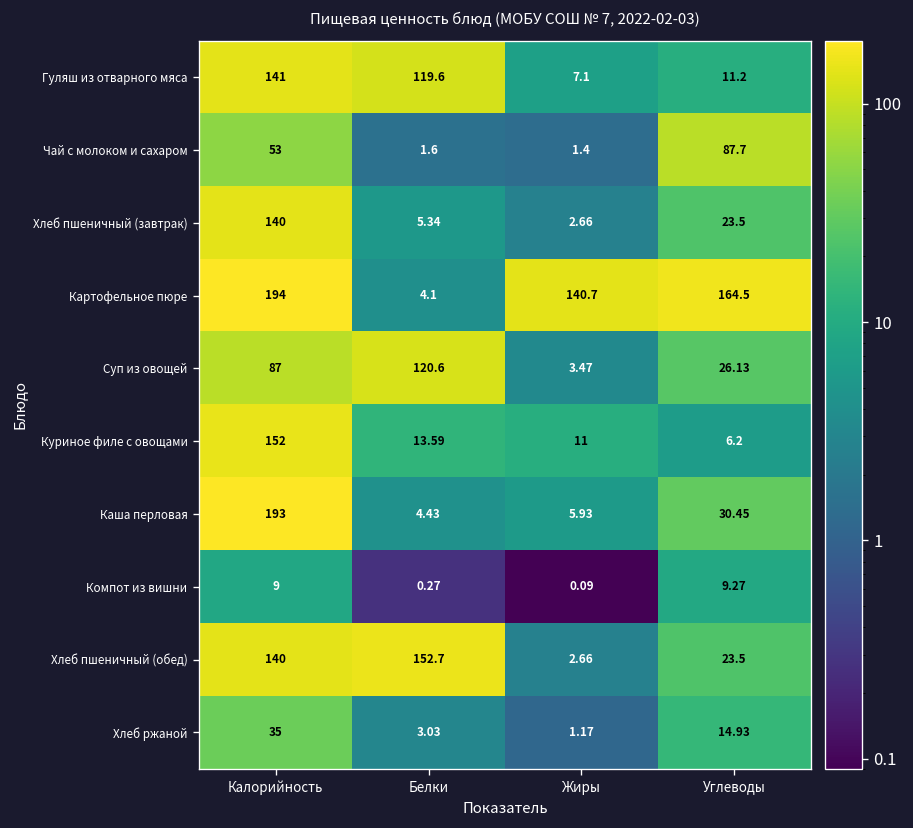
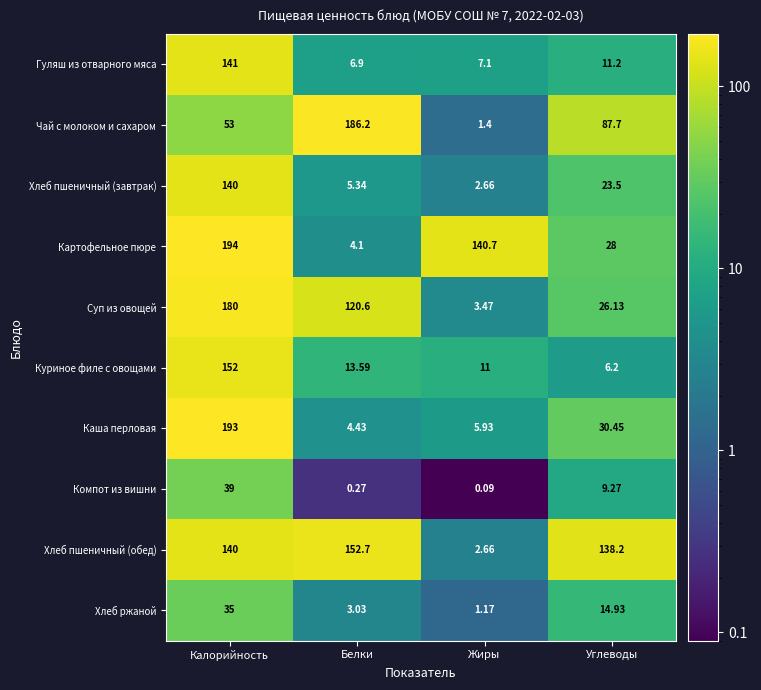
  {
    "Гуляш из отварного мяса": {
      "Калорийность": 141,
-     "Белки": 119.6,
+     "Белки": 6.9,
      "Жиры": 7.1,
      "Углеводы": 11.2
    },
    "Чай с молоком и сахаром": {
      "Калорийность": 53,
-     "Белки": 1.6,
+     "Белки": 186.2,
      "Жиры": 1.4,
      "Углеводы": 87.7
    },
    "Хлеб пшеничный (завтрак)": {
      "Калорийность": 140,
      "Белки": 5.34,
      "Жиры": 2.66,
      "Углеводы": 23.5
    },
    "Картофельное пюре": {
      "Калорийность": 194,
      "Белки": 4.1,
      "Жиры": 140.7,
-     "Углеводы": 164.5
+     "Углеводы": 28
    },
    "Суп из овощей": {
-     "Калорийность": 87,
+     "Калорийность": 180,
      "Белки": 120.6,
      "Жиры": 3.47,
      "Углеводы": 26.13
    },
    "Куриное филе с овощами": {
      "Калорийность": 152,
      "Белки": 13.59,
      "Жиры": 11,
      "Углеводы": 6.2
    },
    "Каша перловая": {
      "Калорийность": 193,
      "Белки": 4.43,
      "Жиры": 5.93,
      "Углеводы": 30.45
    },
    "Компот из вишни": {
-     "Калорийность": 9,
+     "Калорийность": 39,
      "Белки": 0.27,
      "Жиры": 0.09,
      "Углеводы": 9.27
    },
    "Хлеб пшеничный (обед)": {
      "Калорийность": 140,
      "Белки": 152.7,
      "Жиры": 2.66,
-     "Углеводы": 23.5
+     "Углеводы": 138.2
    },
    "Хлеб ржаной": {
      "Калорийность": 35,
      "Белки": 3.03,
      "Жиры": 1.17,
      "Углеводы": 14.93
    }
  }
